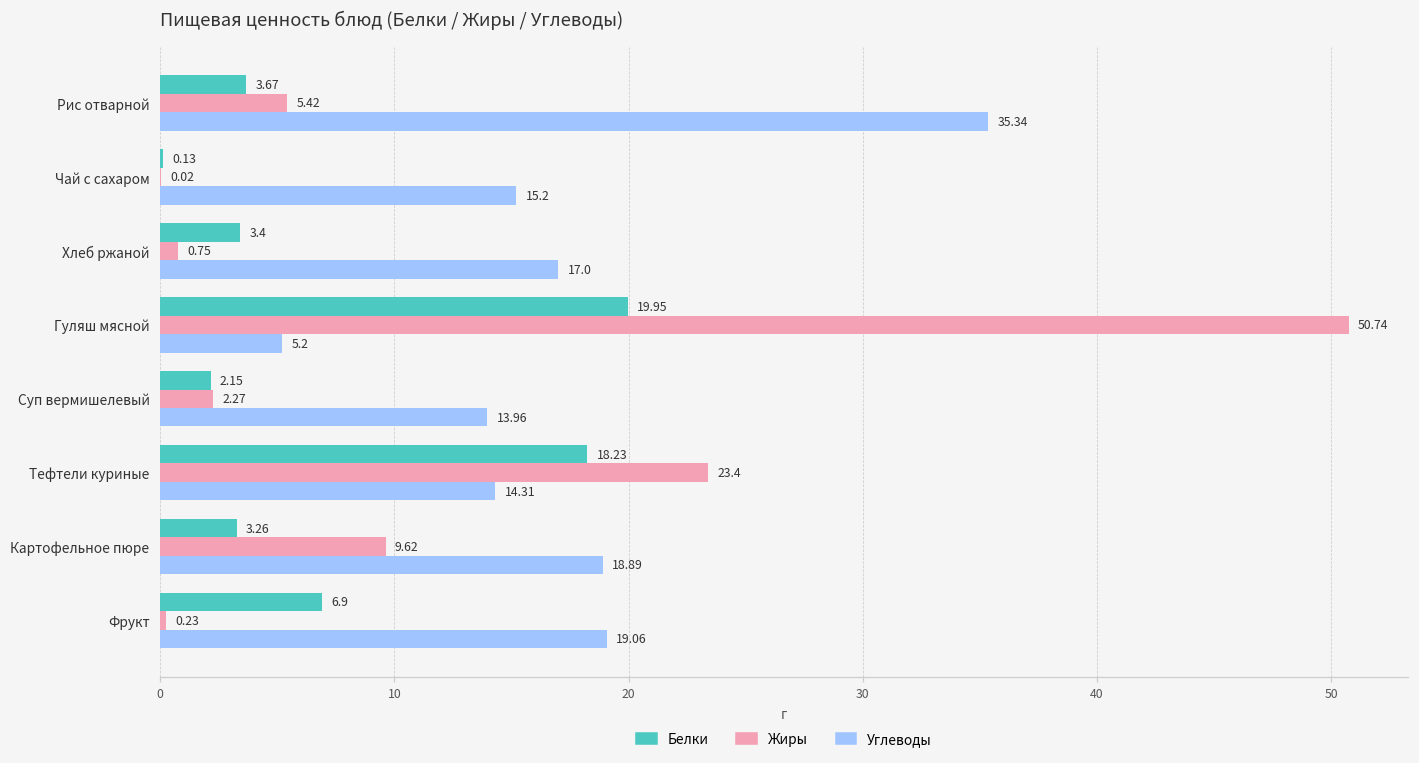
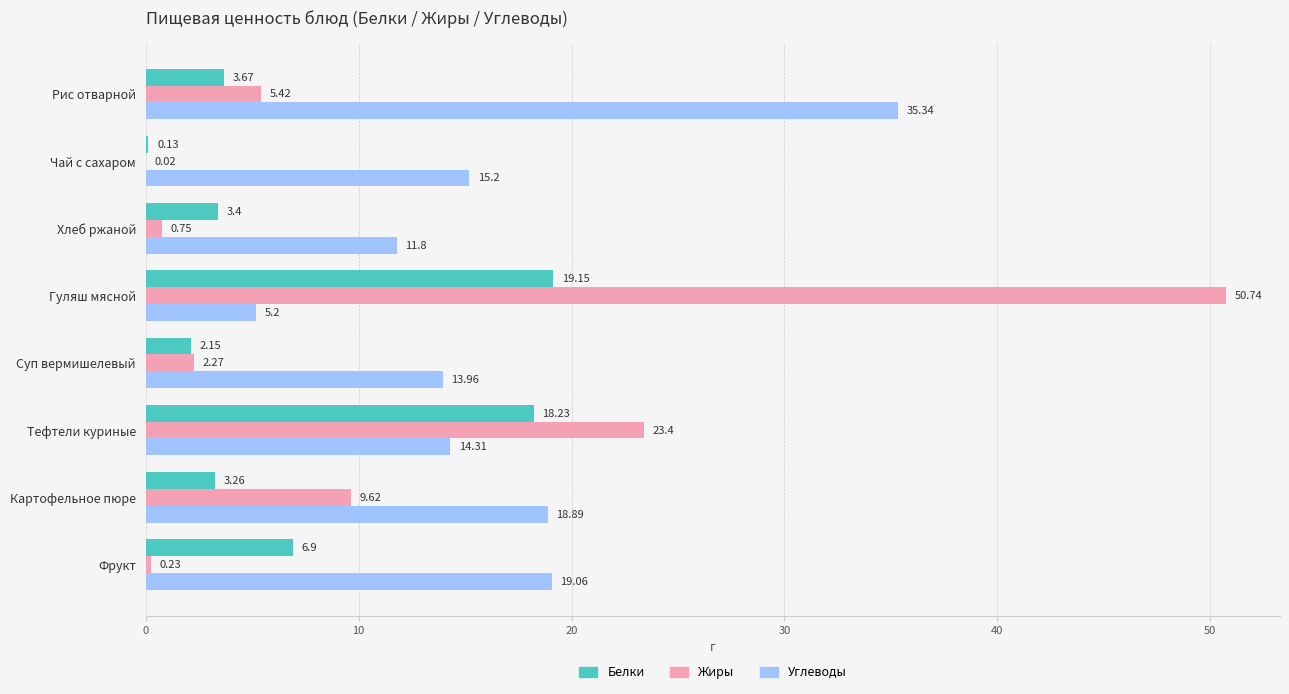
  {
    "Белки": {
      "Рис отварной": 3.67,
      "Чай с сахаром": 0.13,
      "Хлеб ржаной": 3.4,
-     "Гуляш мясной": 19.95,
+     "Гуляш мясной": 19.15,
      "Суп вермишелевый": 2.15,
      "Тефтели куриные": 18.23,
      "Картофельное пюре": 3.26,
      "Фрукт": 6.9
    },
    "Жиры": {
      "Рис отварной": 5.42,
      "Чай с сахаром": 0.02,
      "Хлеб ржаной": 0.75,
      "Гуляш мясной": 50.74,
      "Суп вермишелевый": 2.27,
      "Тефтели куриные": 23.4,
      "Картофельное пюре": 9.62,
      "Фрукт": 0.23
    },
    "Углеводы": {
      "Рис отварной": 35.34,
      "Чай с сахаром": 15.2,
-     "Хлеб ржаной": 17.0,
+     "Хлеб ржаной": 11.8,
      "Гуляш мясной": 5.2,
      "Суп вермишелевый": 13.96,
      "Тефтели куриные": 14.31,
      "Картофельное пюре": 18.89,
      "Фрукт": 19.06
    }
  }
